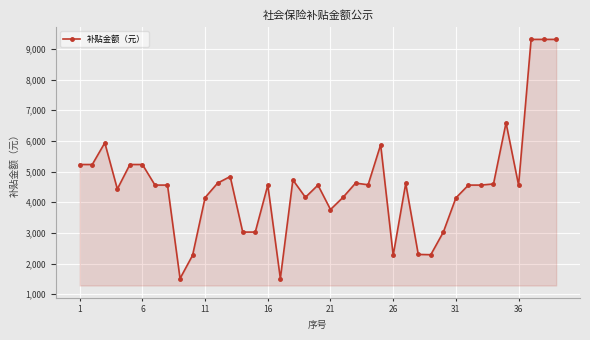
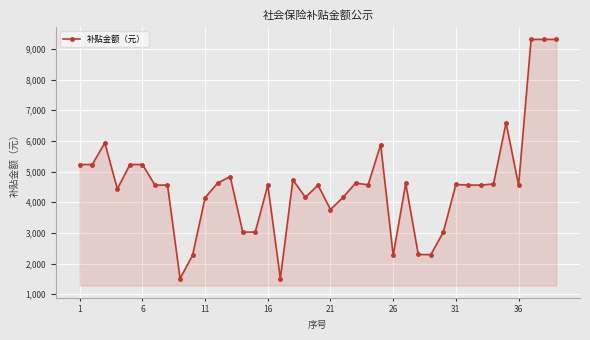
  {
    "1": "5,200",
    "6": "5,200",
    "11": "4,200",
    "16": "4,600",
    "21": "3,800",
    "26": "2,300",
-   "31": "4,100",
+   "31": "4,600",
    "36": "4,600"
  }
